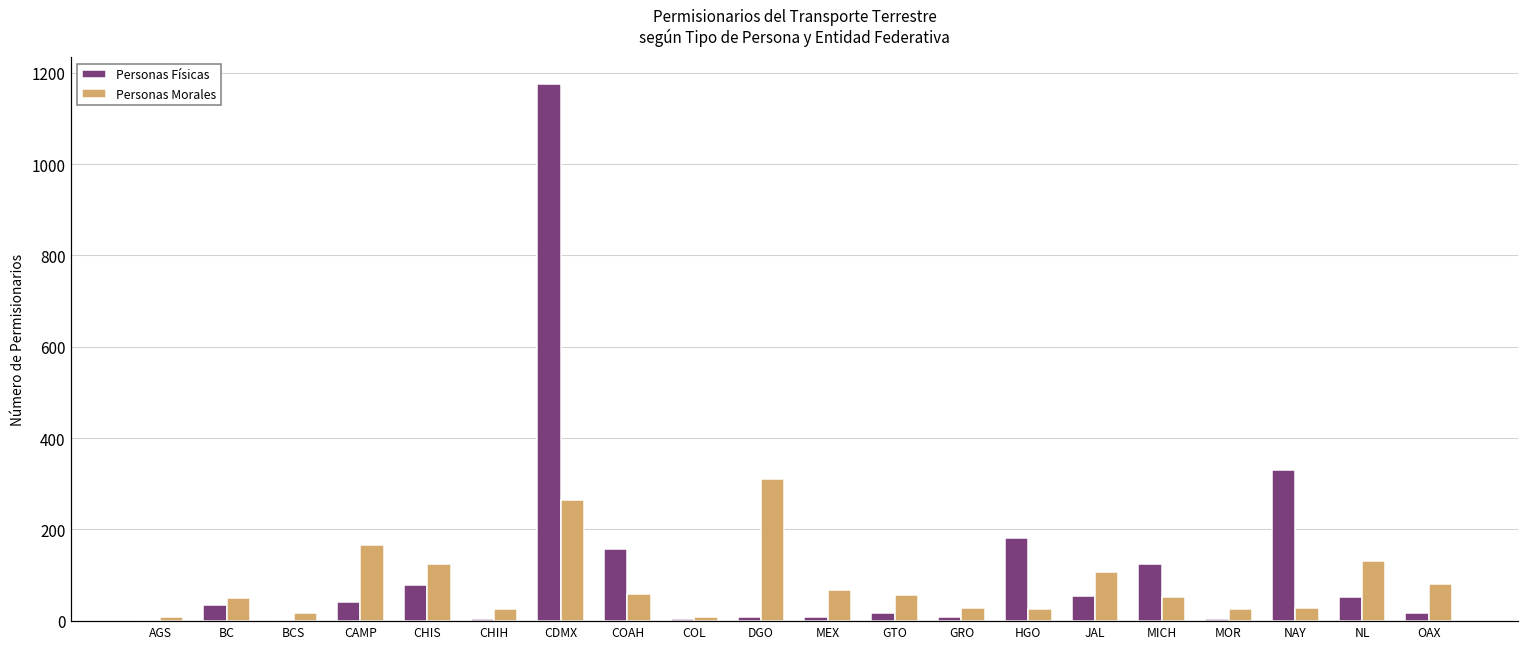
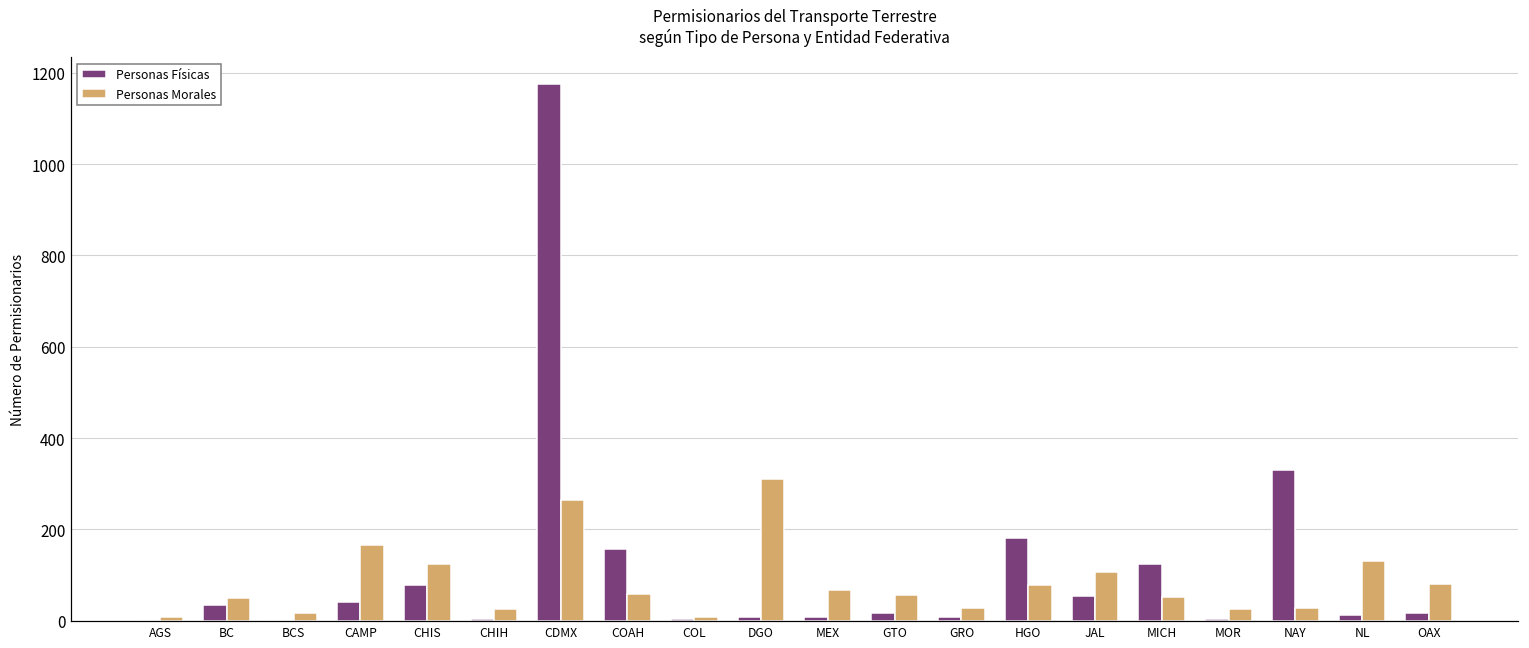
  {
    "Personas Físicas": {
      "BC": 40,
      "CAMP": 40,
      "CHIS": 80,
      "CDMX": 1180,
      "COAH": 160,
      "DGO": 10,
      "MEX": 10,
      "GTO": 20,
      "GRO": 10,
      "HGO": 180,
      "JAL": 60,
      "MICH": 120,
      "NAY": 330,
-     "NL": 50,
+     "NL": 10,
      "OAX": 20
    },
    "Personas Morales": {
      "AGS": 10,
      "BC": 50,
      "BCS": 20,
      "CAMP": 170,
      "CHIS": 130,
      "CHIH": 30,
      "CDMX": 260,
      "COAH": 60,
      "COL": 10,
      "DGO": 310,
      "MEX": 70,
      "GTO": 60,
      "GRO": 30,
-     "HGO": 30,
+     "HGO": 80,
      "JAL": 110,
      "MICH": 50,
      "MOR": 30,
      "NAY": 30,
      "NL": 130,
      "OAX": 80
    }
  }
